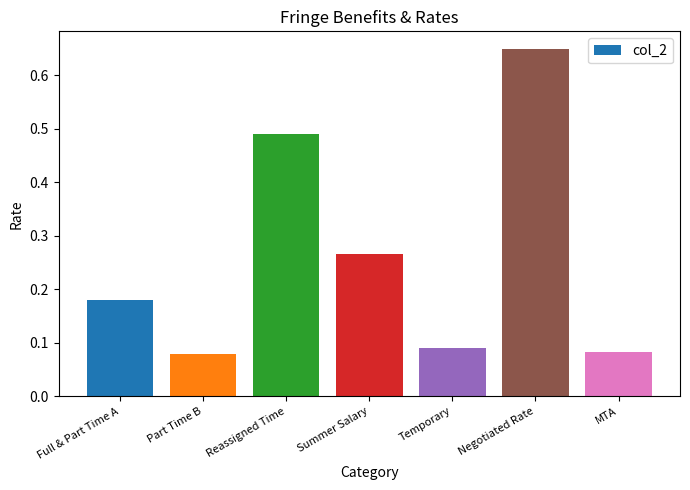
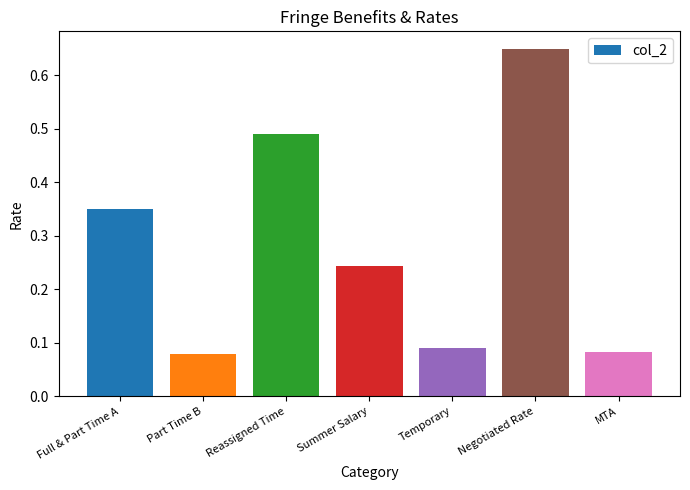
  {
-   "Full & Part Time A": 0.18,
+   "Full & Part Time A": 0.35,
    "Part Time B": 0.08,
    "Reassigned Time": 0.49,
-   "Summer Salary": 0.27,
+   "Summer Salary": 0.24,
    "Temporary": 0.09,
    "Negotiated Rate": 0.65,
    "MTA": 0.08
  }
